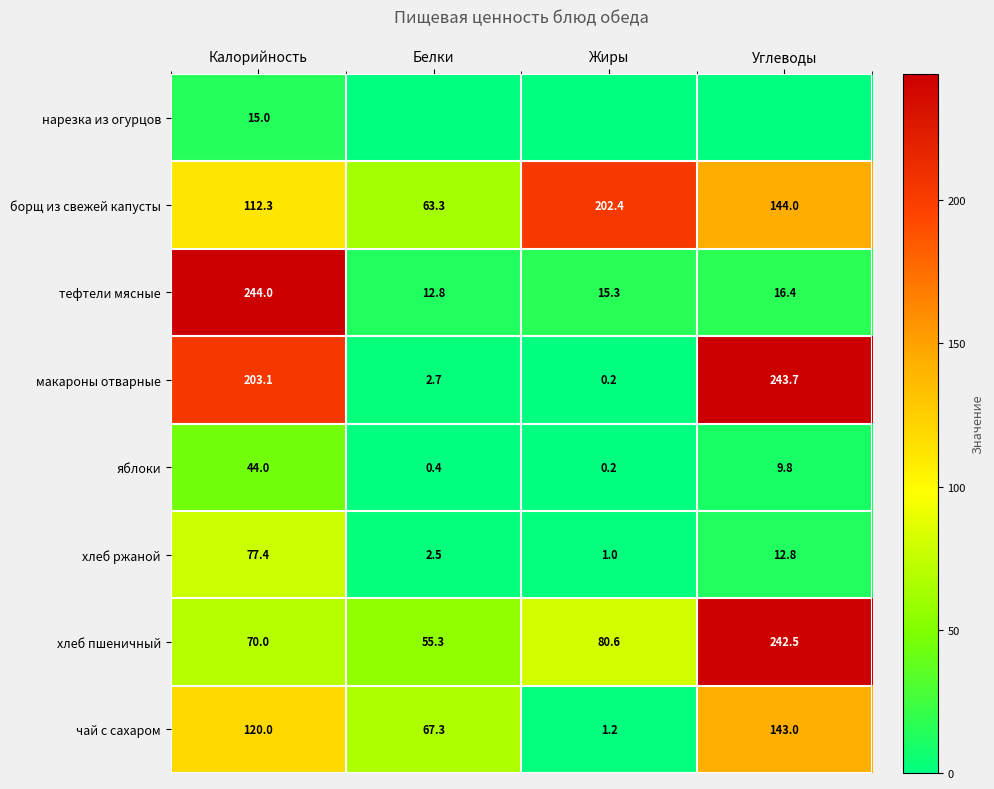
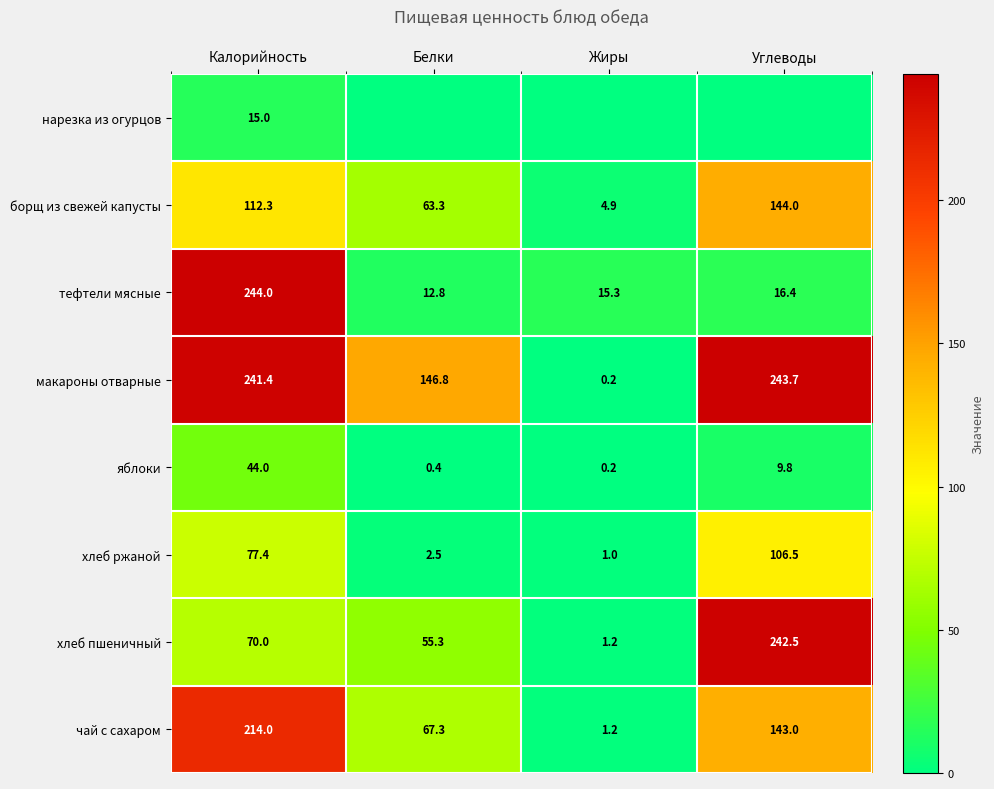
  {
    "нарезка из огурцов": {
      "Калорийность": 15.0
    },
    "борщ из свежей капусты": {
      "Калорийность": 112.3,
      "Белки": 63.3,
-     "Жиры": 202.4,
+     "Жиры": 4.9,
      "Углеводы": 144.0
    },
    "тефтели мясные": {
      "Калорийность": 244.0,
      "Белки": 12.8,
      "Жиры": 15.3,
      "Углеводы": 16.4
    },
    "макароны отварные": {
-     "Калорийность": 203.1,
-     "Белки": 2.7,
+     "Калорийность": 241.4,
+     "Белки": 146.8,
      "Жиры": 0.2,
      "Углеводы": 243.7
    },
    "яблоки": {
      "Калорийность": 44.0,
      "Белки": 0.4,
      "Жиры": 0.2,
      "Углеводы": 9.8
    },
    "хлеб ржаной": {
      "Калорийность": 77.4,
      "Белки": 2.5,
      "Жиры": 1.0,
-     "Углеводы": 12.8
+     "Углеводы": 106.5
    },
    "хлеб пшеничный": {
      "Калорийность": 70.0,
      "Белки": 55.3,
-     "Жиры": 80.6,
+     "Жиры": 1.2,
      "Углеводы": 242.5
    },
    "чай с сахаром": {
-     "Калорийность": 120.0,
+     "Калорийность": 214.0,
      "Белки": 67.3,
      "Жиры": 1.2,
      "Углеводы": 143.0
    }
  }
